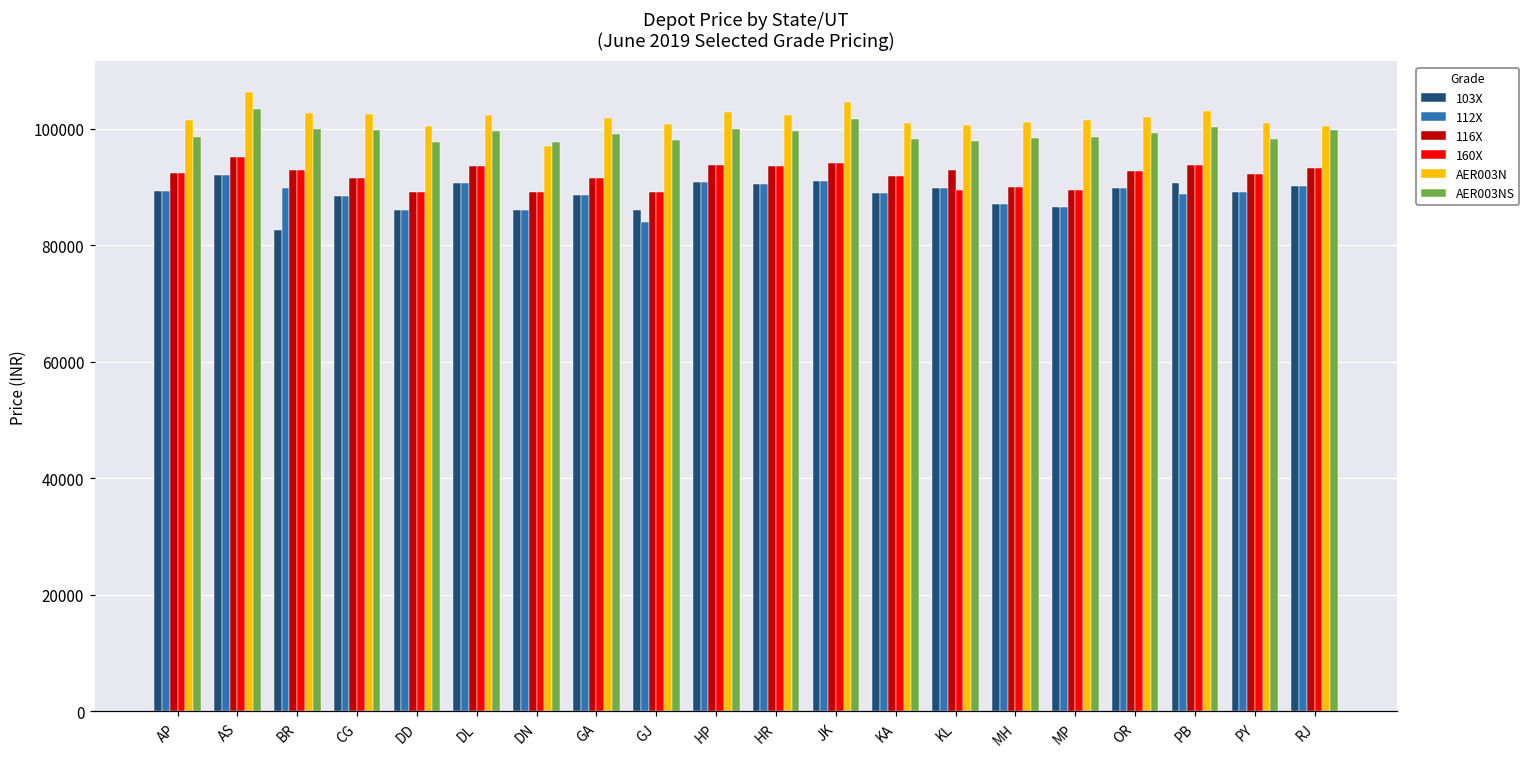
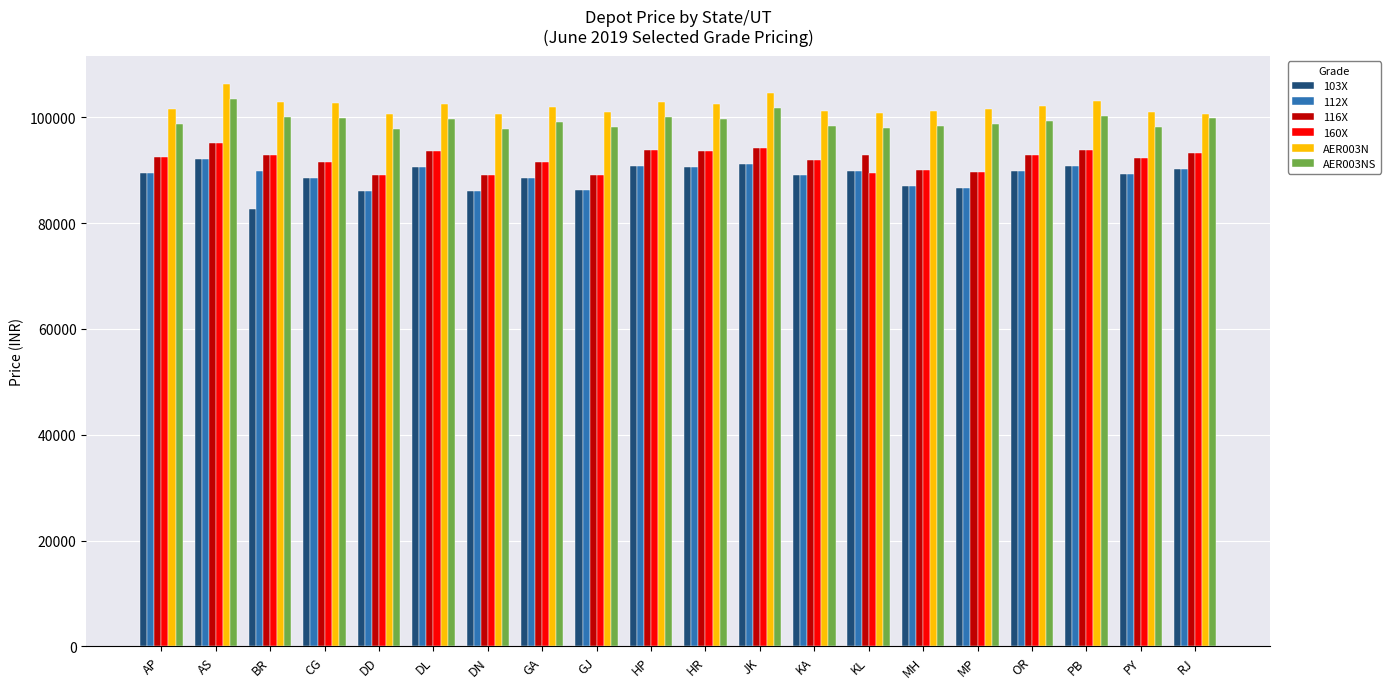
  {
    "103X": {
      "AP": 89000,
      "AS": 92000,
      "BR": 83000,
      "CG": 89000,
      "DD": 86000,
      "DL": 91000,
      "DN": 86000,
      "GA": 89000,
      "GJ": 86000,
      "HP": 91000,
      "HR": 91000,
      "JK": 91000,
      "KA": 89000,
      "KL": 90000,
      "MH": 87000,
      "MP": 87000,
      "OR": 90000,
      "PB": 91000,
      "PY": 89000,
      "RJ": 90000
    },
    "112X": {
      "AP": 89000,
      "AS": 92000,
      "BR": 90000,
      "CG": 89000,
      "DD": 86000,
      "DL": 91000,
      "DN": 86000,
      "GA": 89000,
-     "GJ": 84000,
+     "GJ": 86000,
      "HP": 91000,
      "HR": 91000,
      "JK": 91000,
      "KA": 89000,
      "KL": 90000,
      "MH": 87000,
      "MP": 87000,
      "OR": 90000,
-     "PB": 89000,
+     "PB": 91000,
      "PY": 89000,
      "RJ": 90000
    },
    "116X": {
      "AP": 92000,
      "AS": 95000,
      "BR": 93000,
      "CG": 92000,
      "DD": 89000,
      "DL": 94000,
      "DN": 89000,
      "GA": 92000,
      "GJ": 89000,
      "HP": 94000,
      "HR": 94000,
      "JK": 94000,
      "KA": 92000,
      "KL": 93000,
      "MH": 90000,
      "MP": 90000,
      "OR": 93000,
      "PB": 94000,
      "PY": 92000,
      "RJ": 93000
    },
    "160X": {
      "AP": 92000,
      "AS": 95000,
      "BR": 93000,
      "CG": 92000,
      "DD": 89000,
      "DL": 94000,
      "DN": 89000,
      "GA": 92000,
      "GJ": 89000,
      "HP": 94000,
      "HR": 94000,
      "JK": 94000,
      "KA": 92000,
      "KL": 89000,
      "MH": 90000,
      "MP": 90000,
      "OR": 93000,
      "PB": 94000,
      "PY": 92000,
      "RJ": 93000
    },
    "AER003N": {
      "AP": 101000,
      "AS": 106000,
      "BR": 103000,
      "CG": 103000,
      "DD": 101000,
      "DL": 102000,
-     "DN": 97000,
+     "DN": 101000,
      "GA": 102000,
      "GJ": 101000,
      "HP": 103000,
      "HR": 102000,
      "JK": 105000,
      "KA": 101000,
      "KL": 101000,
      "MH": 101000,
      "MP": 101000,
      "OR": 102000,
      "PB": 103000,
      "PY": 101000,
      "RJ": 101000
    },
    "AER003NS": {
      "AP": 99000,
      "AS": 103000,
      "BR": 100000,
      "CG": 100000,
      "DD": 98000,
      "DL": 100000,
      "DN": 98000,
      "GA": 99000,
      "GJ": 98000,
      "HP": 100000,
      "HR": 100000,
      "JK": 102000,
      "KA": 98000,
      "KL": 98000,
      "MH": 98000,
      "MP": 99000,
      "OR": 99000,
      "PB": 100000,
      "PY": 98000,
      "RJ": 100000
    }
  }
